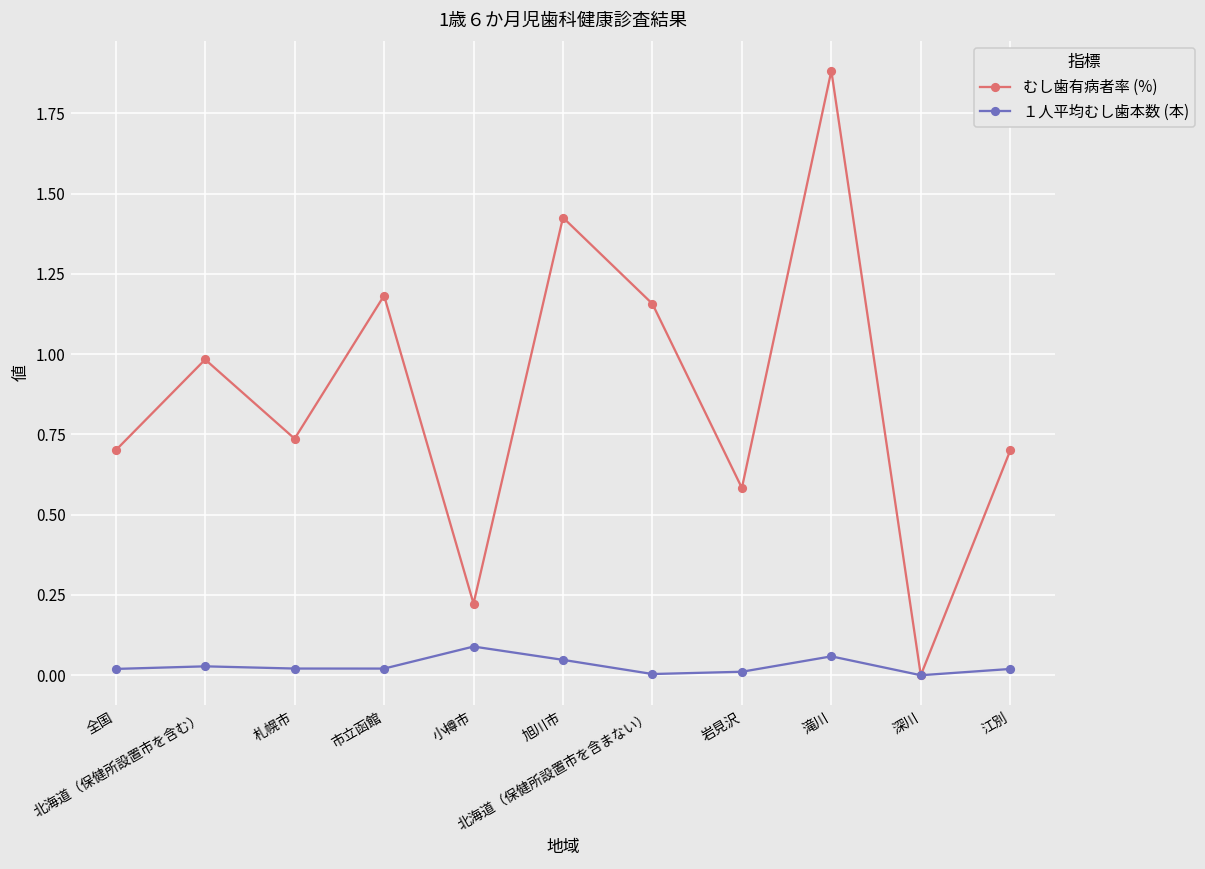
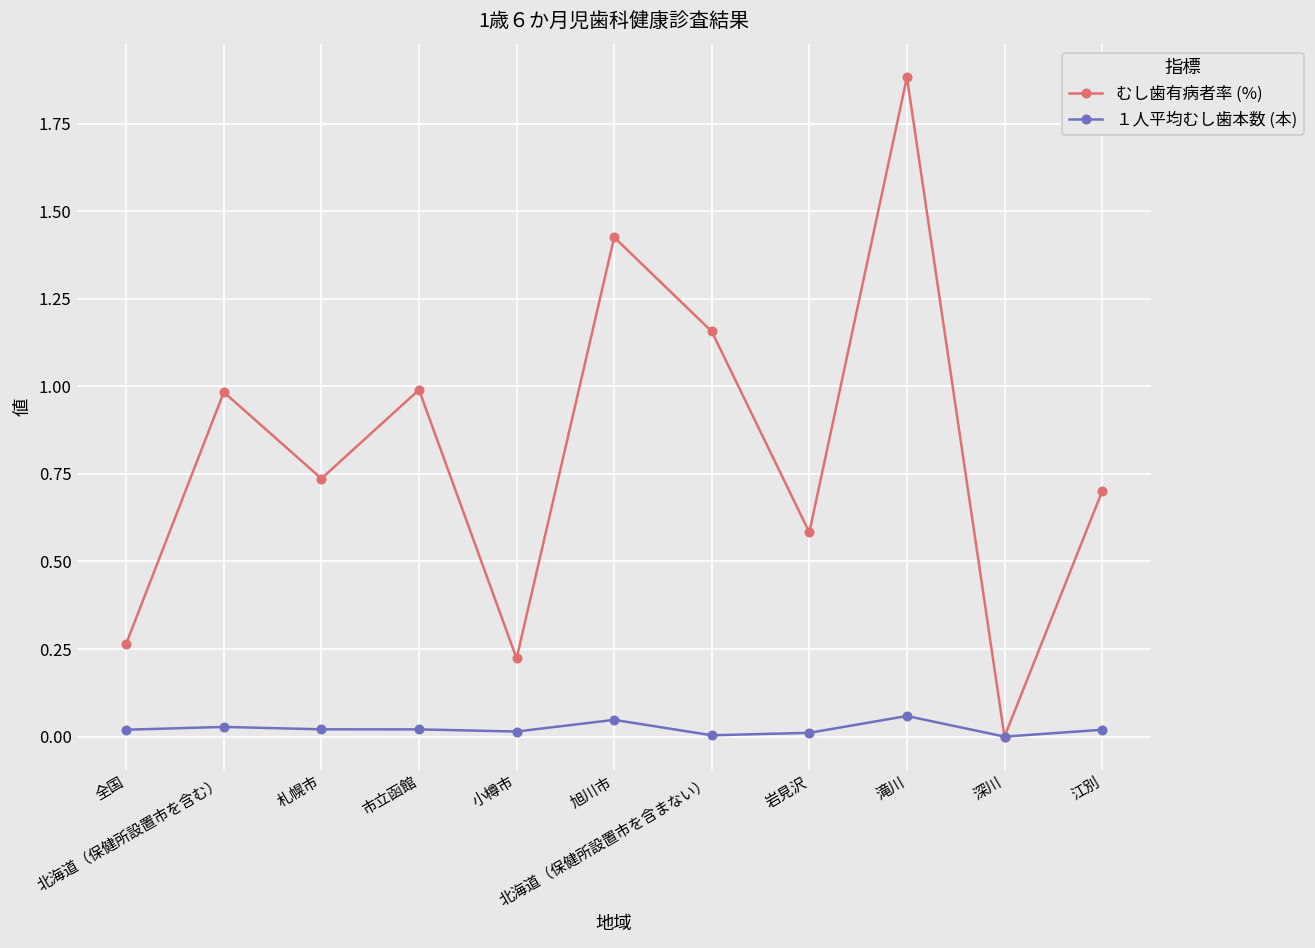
  {
    "むし歯有病者率 (%)": {
-     "全国": 0.70,
+     "全国": 0.27,
      "北海道（保健所設置市を含む）": 0.98,
      "札幌市": 0.74,
-     "市立函館": 1.18,
+     "市立函館": 0.99,
      "小樽市": 0.22,
      "旭川市": 1.43,
      "北海道（保健所設置市を含まない）": 1.16,
      "岩見沢": 0.58,
      "滝川": 1.88,
      "江別": 0.70
    },
    "１人平均むし歯本数 (本)": {
      "全国": 0.02,
      "北海道（保健所設置市を含む）": 0.03,
      "札幌市": 0.02,
      "市立函館": 0.02,
-     "小樽市": 0.09,
+     "小樽市": 0.01,
      "旭川市": 0.05,
      "北海道（保健所設置市を含まない）": 0.00,
      "岩見沢": 0.01,
      "滝川": 0.06,
      "江別": 0.02
    }
  }
